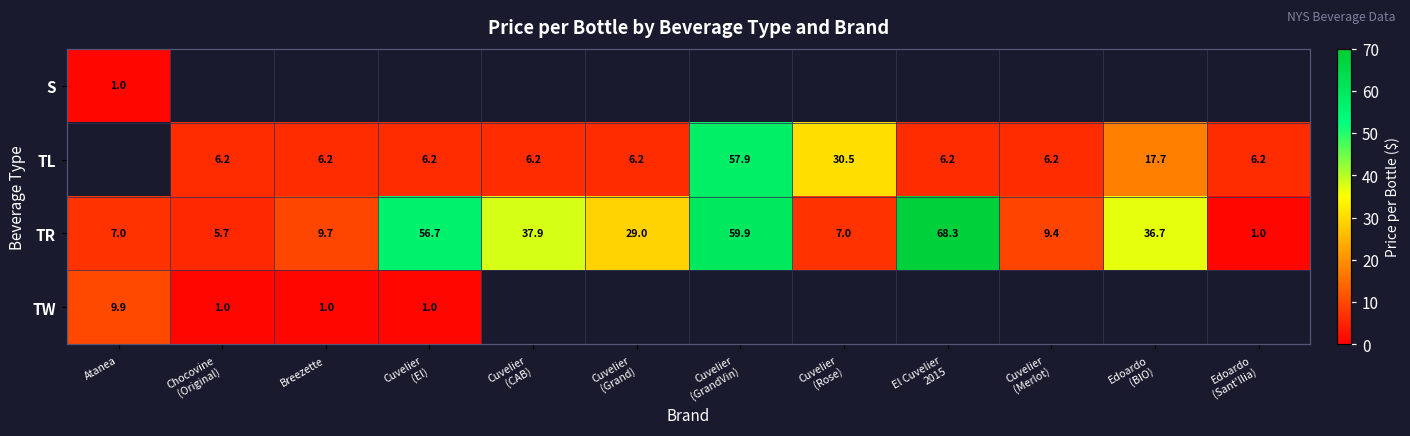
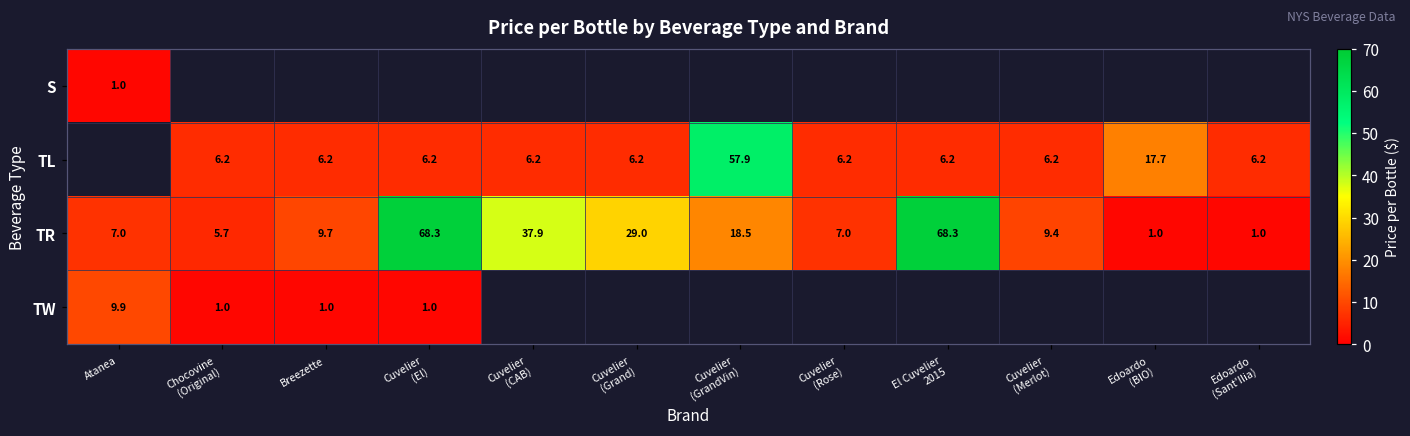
  {
    "S": {
      "Atanea": 1.0
    },
    "TL": {
      "Chocovine (Original)": 6.2,
      "Breezette": 6.2,
      "Cuvelier (El)": 6.2,
      "Cuvelier (CAB)": 6.2,
      "Cuvelier (Grand)": 6.2,
      "Cuvelier (GrandVin)": 57.9,
-     "Cuvelier (Rose)": 30.5,
+     "Cuvelier (Rose)": 6.2,
      "El Cuvelier 2015": 6.2,
      "Cuvelier (Merlot)": 6.2,
      "Edoardo (BIO)": 17.7,
      "Edoardo (Sant'Ilia)": 6.2
    },
    "TR": {
      "Atanea": 7.0,
      "Chocovine (Original)": 5.7,
      "Breezette": 9.7,
-     "Cuvelier (El)": 56.7,
+     "Cuvelier (El)": 68.3,
      "Cuvelier (CAB)": 37.9,
      "Cuvelier (Grand)": 29.0,
-     "Cuvelier (GrandVin)": 59.9,
+     "Cuvelier (GrandVin)": 18.5,
      "Cuvelier (Rose)": 7.0,
      "El Cuvelier 2015": 68.3,
      "Cuvelier (Merlot)": 9.4,
-     "Edoardo (BIO)": 36.7,
+     "Edoardo (BIO)": 1.0,
      "Edoardo (Sant'Ilia)": 1.0
    },
    "TW": {
      "Atanea": 9.9,
      "Chocovine (Original)": 1.0,
      "Breezette": 1.0,
      "Cuvelier (El)": 1.0
    }
  }
